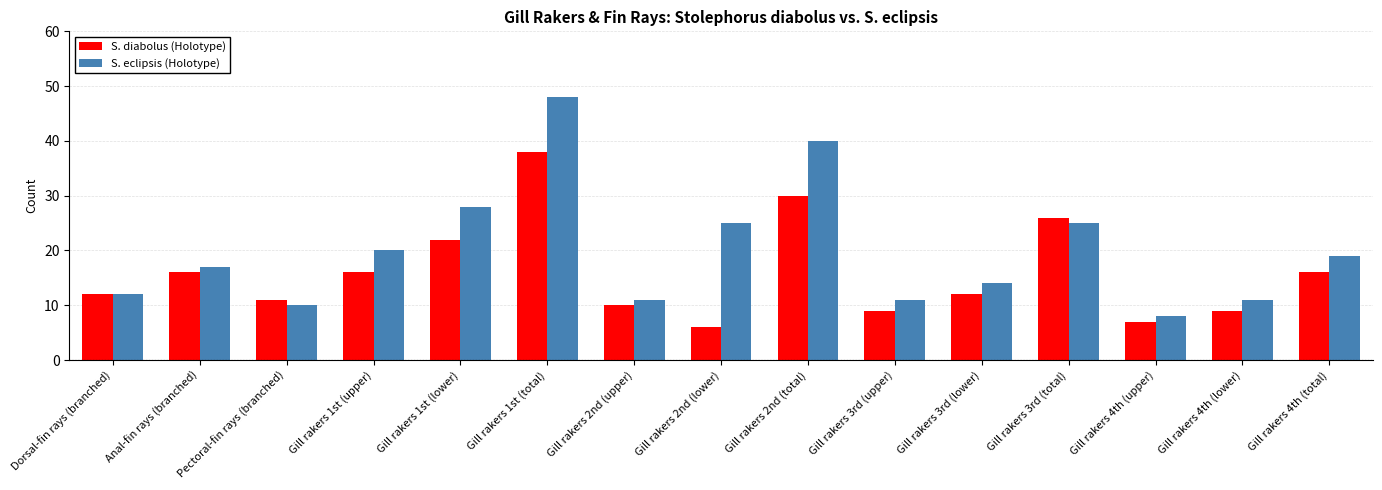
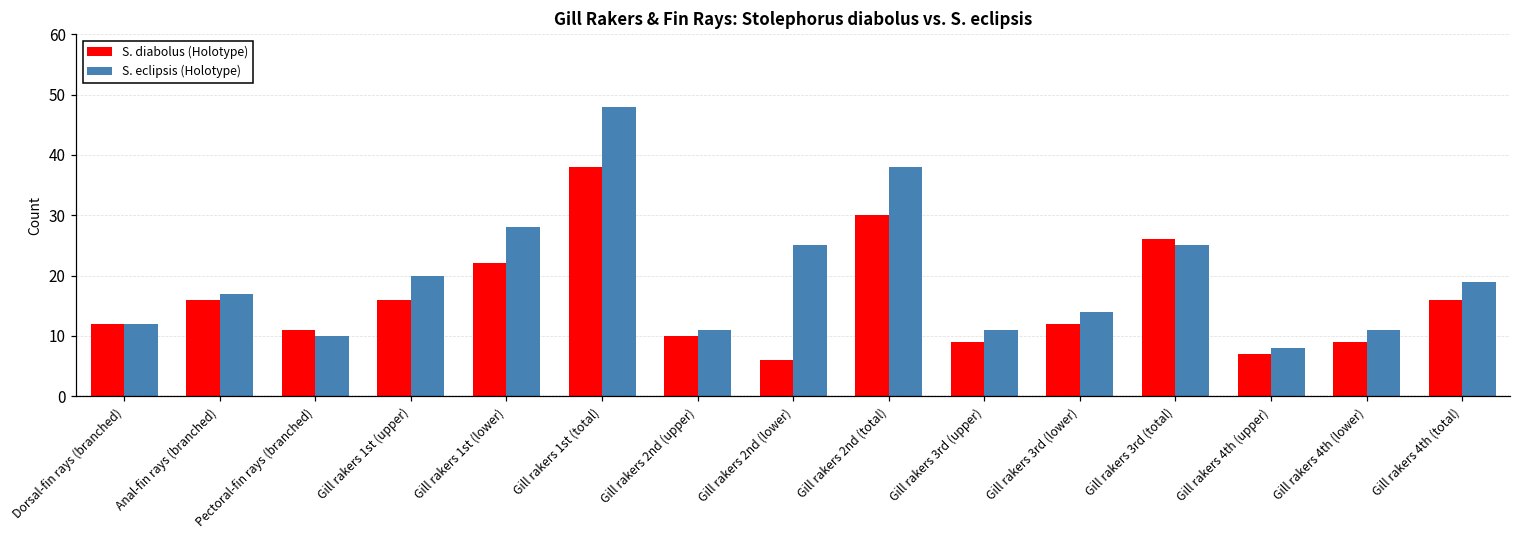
  {
    "S. diabolus (Holotype)": {
      "Dorsal-fin rays (branched)": 12,
      "Anal-fin rays (branched)": 16,
      "Pectoral-fin rays (branched)": 11,
      "Gill rakers 1st (upper)": 16,
      "Gill rakers 1st (lower)": 22,
      "Gill rakers 1st (total)": 38,
      "Gill rakers 2nd (upper)": 10,
      "Gill rakers 2nd (lower)": 6,
      "Gill rakers 2nd (total)": 30,
      "Gill rakers 3rd (upper)": 9,
      "Gill rakers 3rd (lower)": 12,
      "Gill rakers 3rd (total)": 26,
      "Gill rakers 4th (upper)": 7,
      "Gill rakers 4th (lower)": 9,
      "Gill rakers 4th (total)": 16
    },
    "S. eclipsis (Holotype)": {
      "Dorsal-fin rays (branched)": 12,
      "Anal-fin rays (branched)": 17,
      "Pectoral-fin rays (branched)": 10,
      "Gill rakers 1st (upper)": 20,
      "Gill rakers 1st (lower)": 28,
      "Gill rakers 1st (total)": 48,
      "Gill rakers 2nd (upper)": 11,
      "Gill rakers 2nd (lower)": 25,
-     "Gill rakers 2nd (total)": 40,
+     "Gill rakers 2nd (total)": 38,
      "Gill rakers 3rd (upper)": 11,
      "Gill rakers 3rd (lower)": 14,
      "Gill rakers 3rd (total)": 25,
      "Gill rakers 4th (upper)": 8,
      "Gill rakers 4th (lower)": 11,
      "Gill rakers 4th (total)": 19
    }
  }
